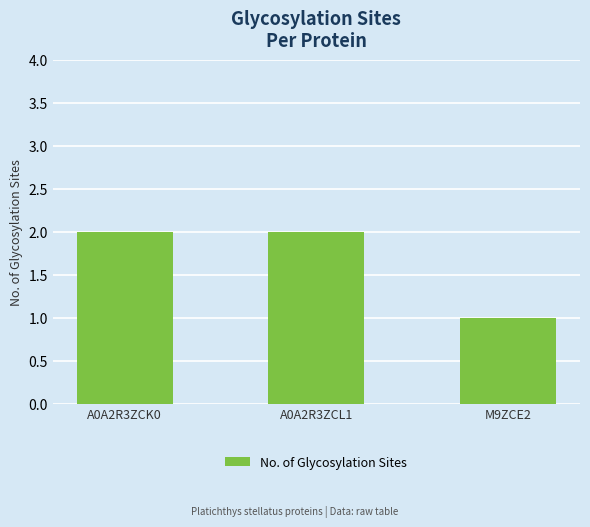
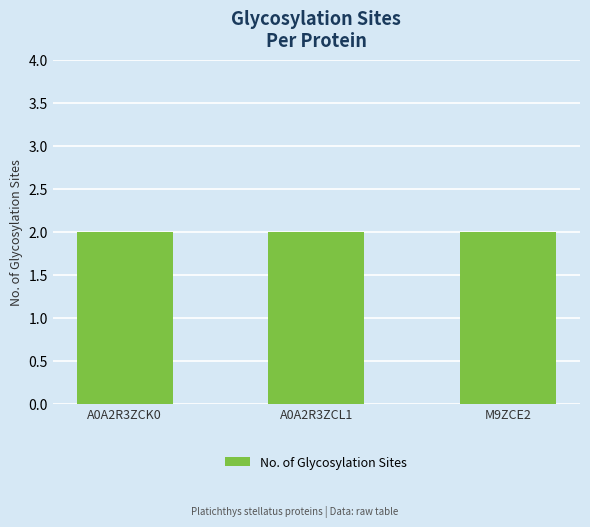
  {
    "A0A2R3ZCK0": 2,
    "A0A2R3ZCL1": 2,
-   "M9ZCE2": 1
+   "M9ZCE2": 2
  }
